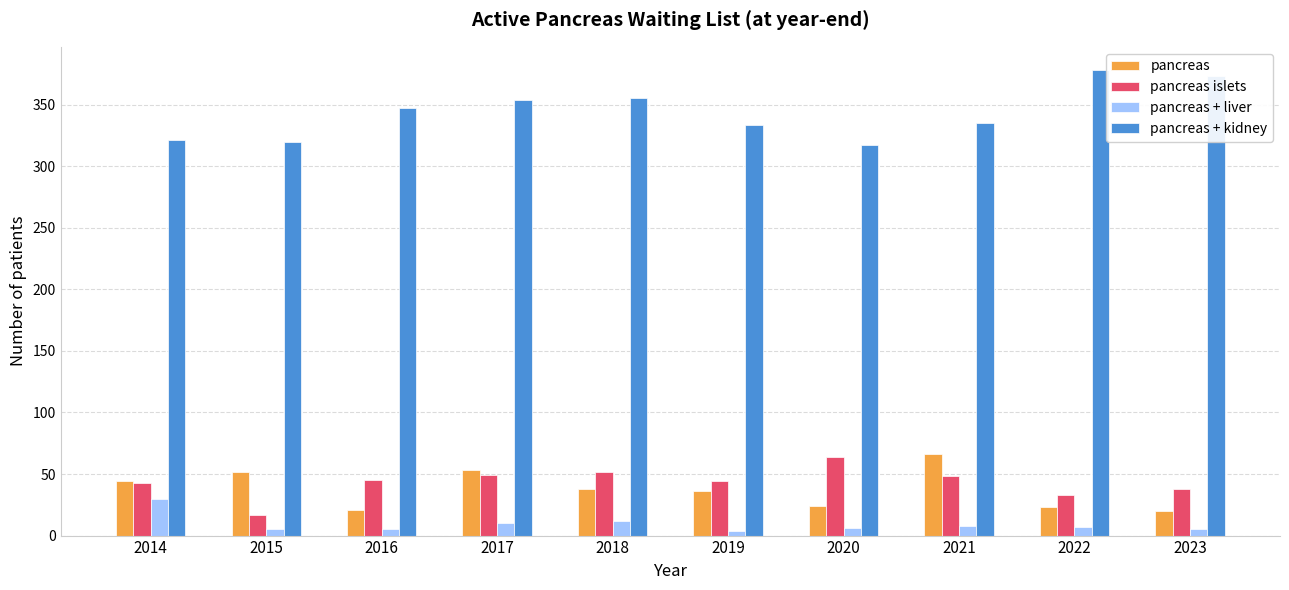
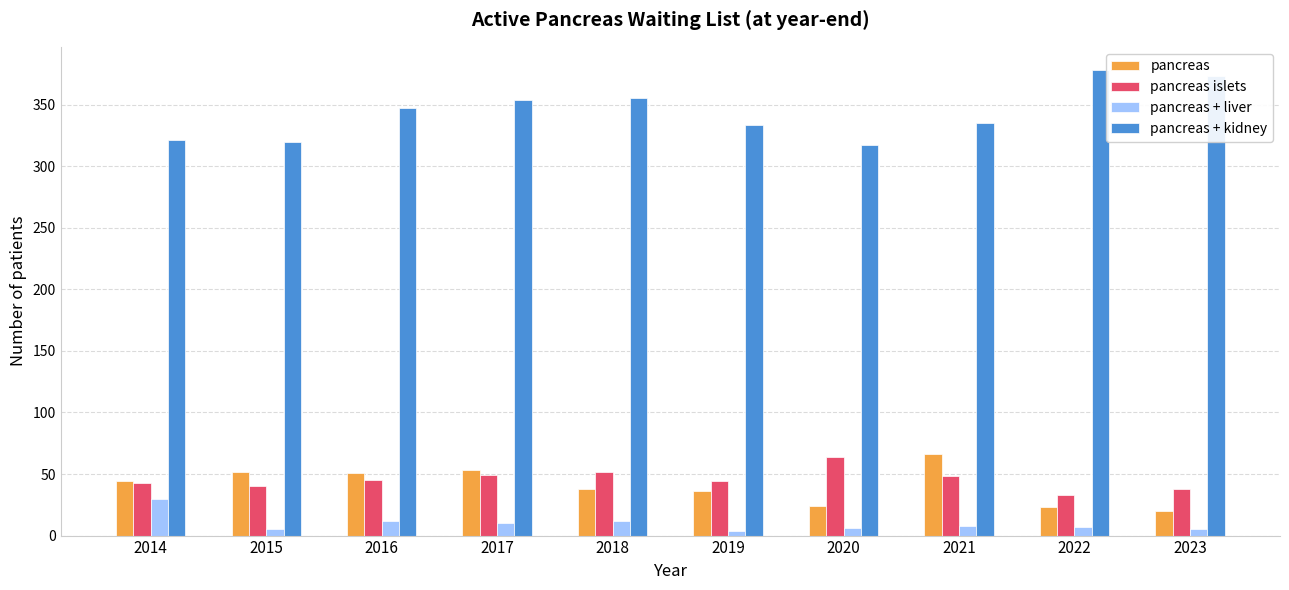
  {
    "pancreas": {
      "2014": 44,
      "2015": 52,
-     "2016": 21,
+     "2016": 51,
      "2017": 53,
      "2018": 38,
      "2019": 36,
      "2020": 24,
      "2021": 66,
      "2022": 23,
      "2023": 20
    },
    "pancreas islets": {
      "2014": 43,
-     "2015": 17,
+     "2015": 40,
      "2016": 45,
      "2017": 49,
      "2018": 52,
      "2019": 44,
      "2020": 64,
      "2021": 48,
      "2022": 33,
      "2023": 38
    },
    "pancreas + liver": {
      "2014": 30,
      "2015": 5,
-     "2016": 5,
+     "2016": 12,
      "2017": 10,
      "2018": 12,
      "2019": 4,
      "2020": 6,
      "2021": 8,
      "2022": 7,
      "2023": 5
    },
    "pancreas + kidney": {
      "2014": 321,
      "2015": 320,
      "2016": 347,
      "2017": 354,
      "2018": 355,
      "2019": 333,
      "2020": 317,
      "2021": 335,
      "2022": 378
    }
  }
